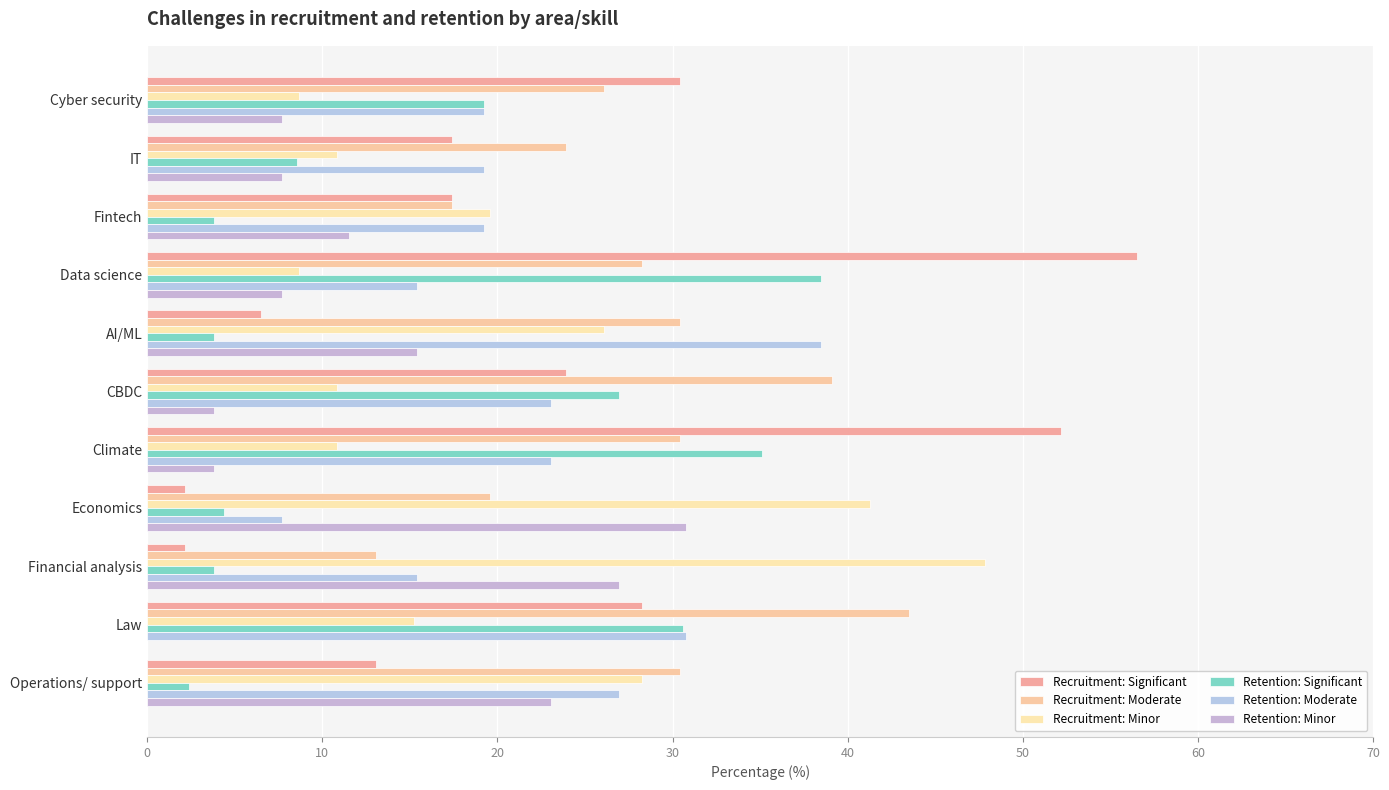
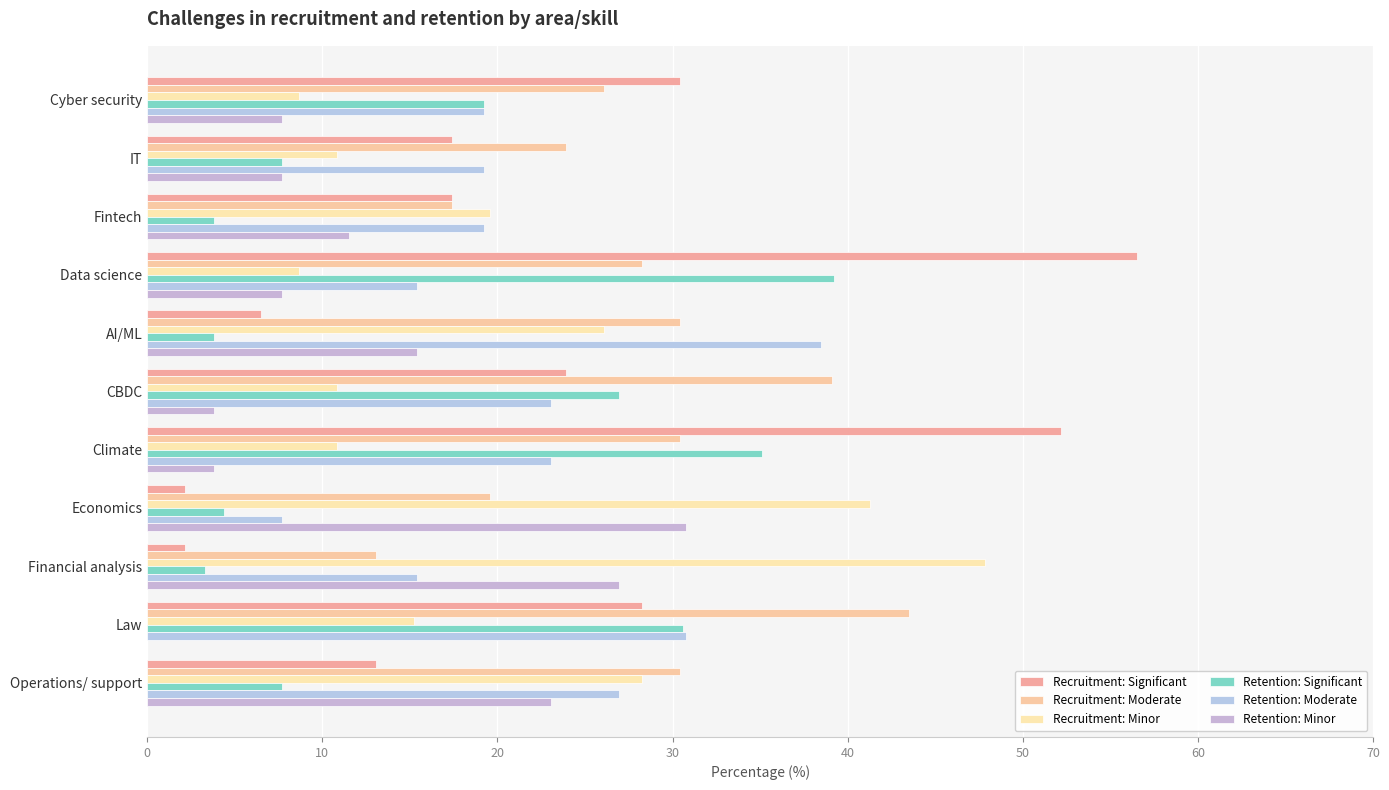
  {
    "Retention: Significant": {
      "Cyber security": 19.2,
-     "IT": 8.6,
+     "IT": 7.7,
      "Fintech": 3.8,
-     "Data science": 38.5,
+     "Data science": 39.2,
      "AI/ML": 3.8,
      "CBDC": 26.9,
      "Climate": 35.1,
      "Economics": 4.4,
-     "Financial analysis": 3.8,
+     "Financial analysis": 3.3,
      "Law": 30.6,
-     "Operations/ support": 2.4
+     "Operations/ support": 7.7
    }
  }
